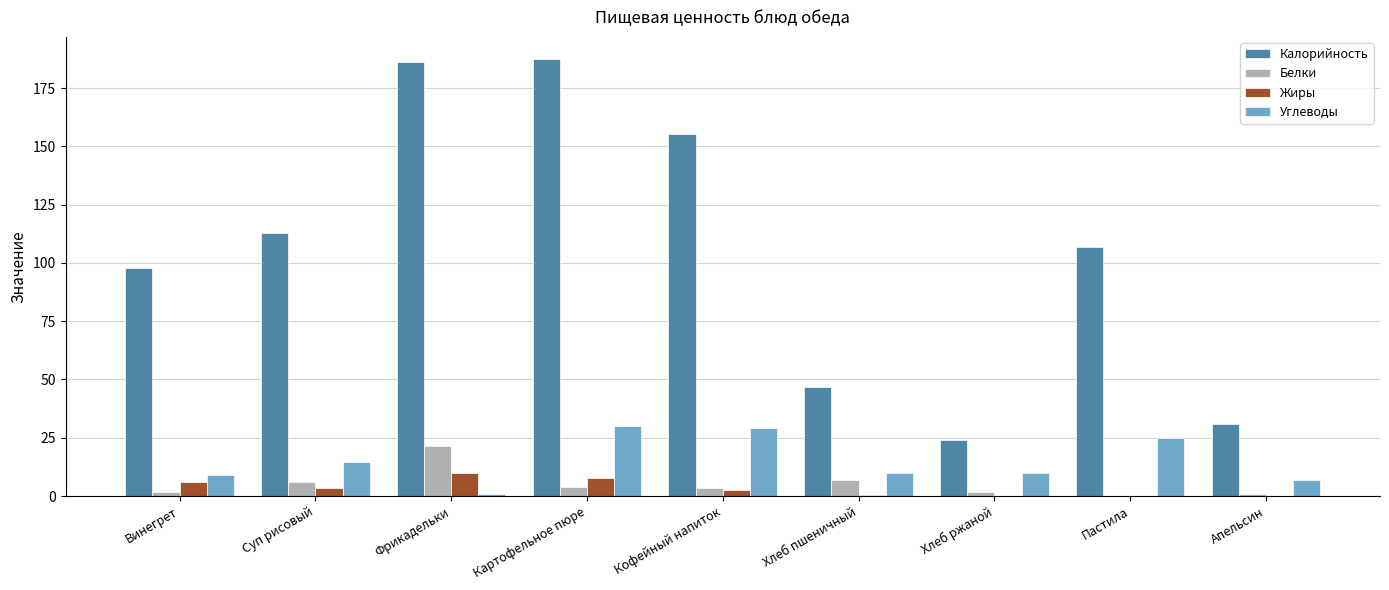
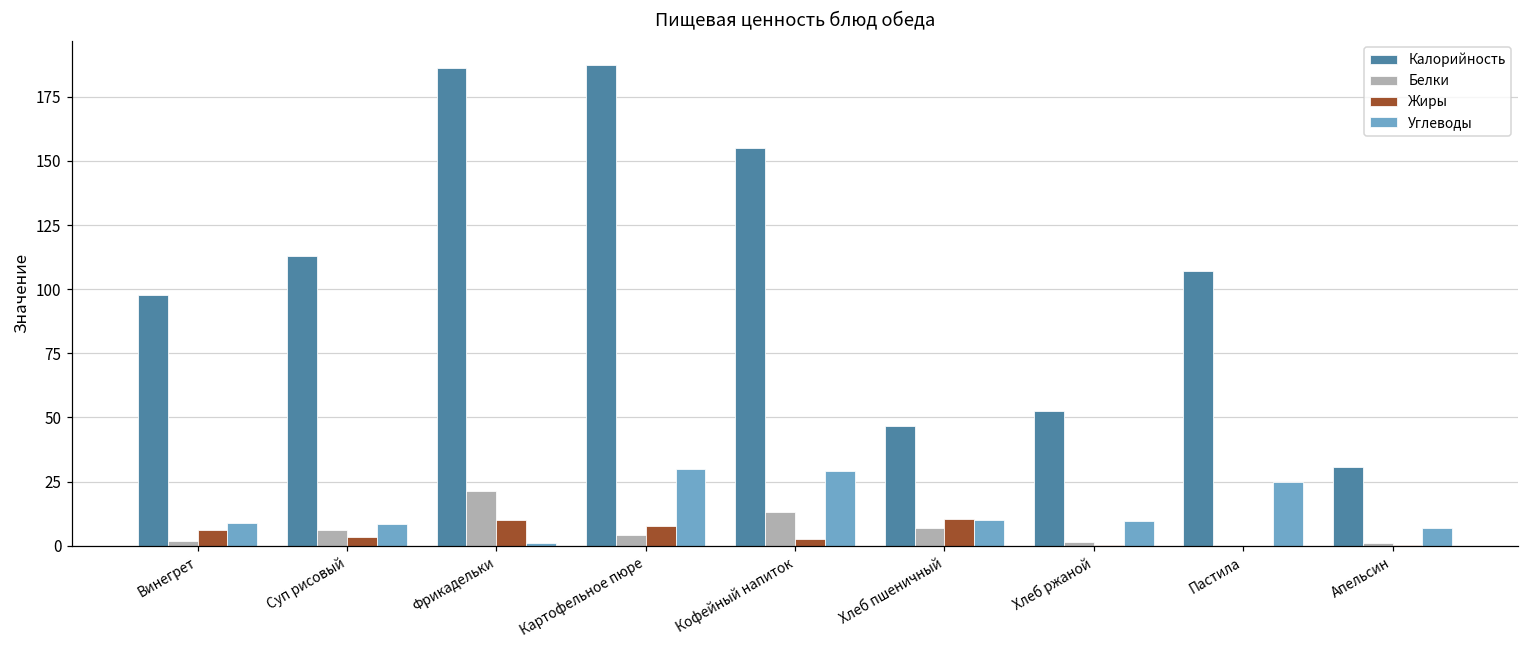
  {
    "Калорийность": {
      "Винегрет": 98,
      "Суп рисовый": 113,
      "Фрикадельки": 186,
      "Картофельное пюре": 188,
      "Кофейный напиток": 155,
      "Хлеб пшеничный": 47,
-     "Хлеб ржаной": 24,
+     "Хлеб ржаной": 53,
      "Пастила": 107,
      "Апельсин": 31
    },
    "Белки": {
      "Винегрет": 2,
      "Суп рисовый": 6,
      "Фрикадельки": 21,
      "Картофельное пюре": 4,
-     "Кофейный напиток": 4,
+     "Кофейный напиток": 13,
      "Хлеб пшеничный": 7,
      "Хлеб ржаной": 2
    },
    "Жиры": {
      "Винегрет": 6,
      "Суп рисовый": 3,
      "Фрикадельки": 10,
      "Картофельное пюре": 8,
      "Кофейный напиток": 3,
-     "Хлеб пшеничный": 0
+     "Хлеб пшеничный": 11
    },
    "Углеводы": {
      "Винегрет": 9,
-     "Суп рисовый": 15,
+     "Суп рисовый": 8,
      "Картофельное пюре": 30,
      "Кофейный напиток": 29,
      "Хлеб пшеничный": 10,
      "Хлеб ржаной": 10,
      "Пастила": 25,
      "Апельсин": 7
    }
  }
